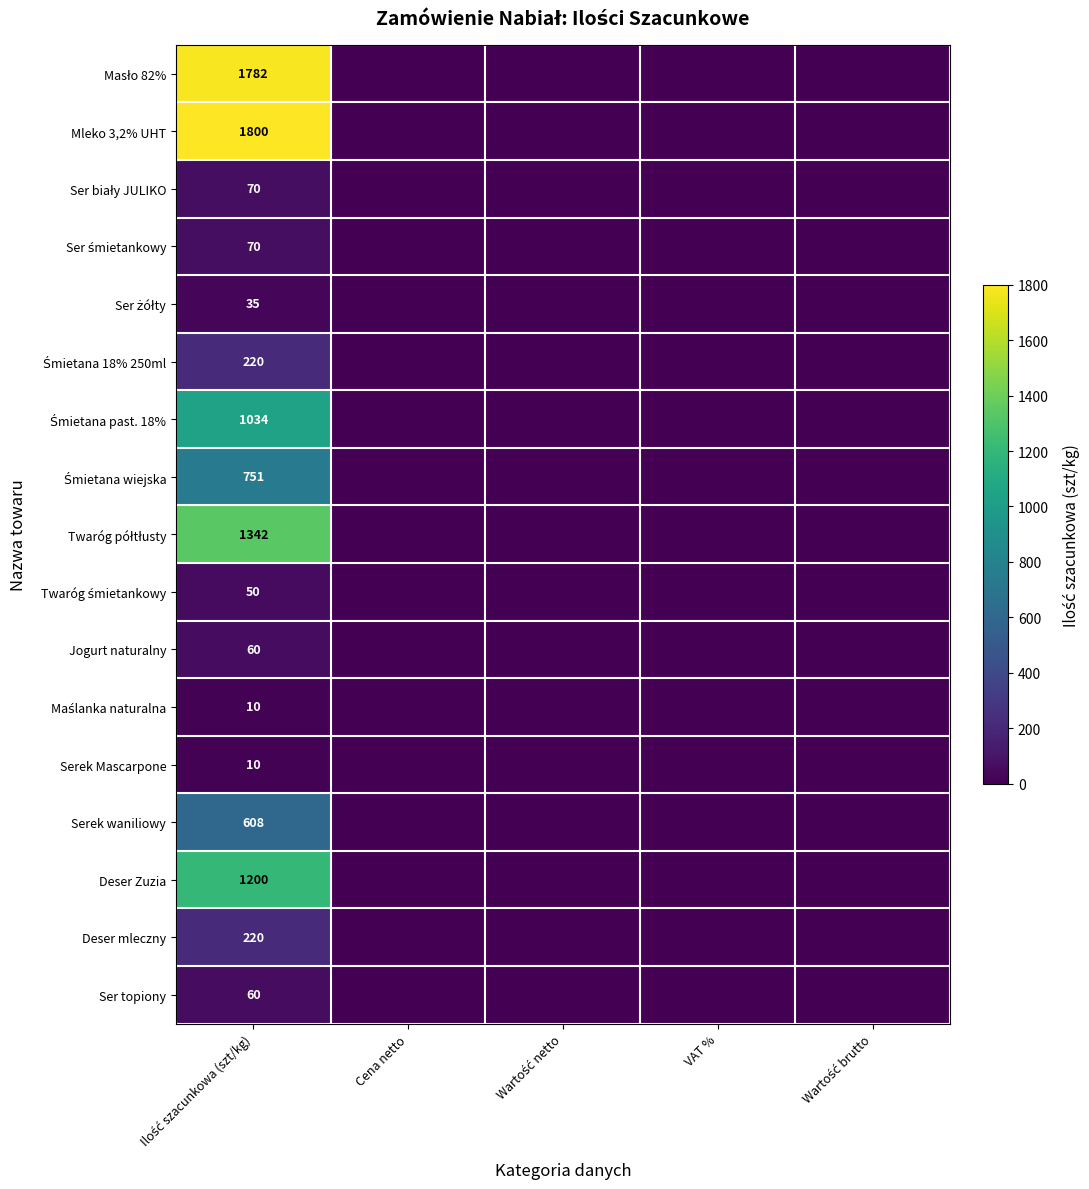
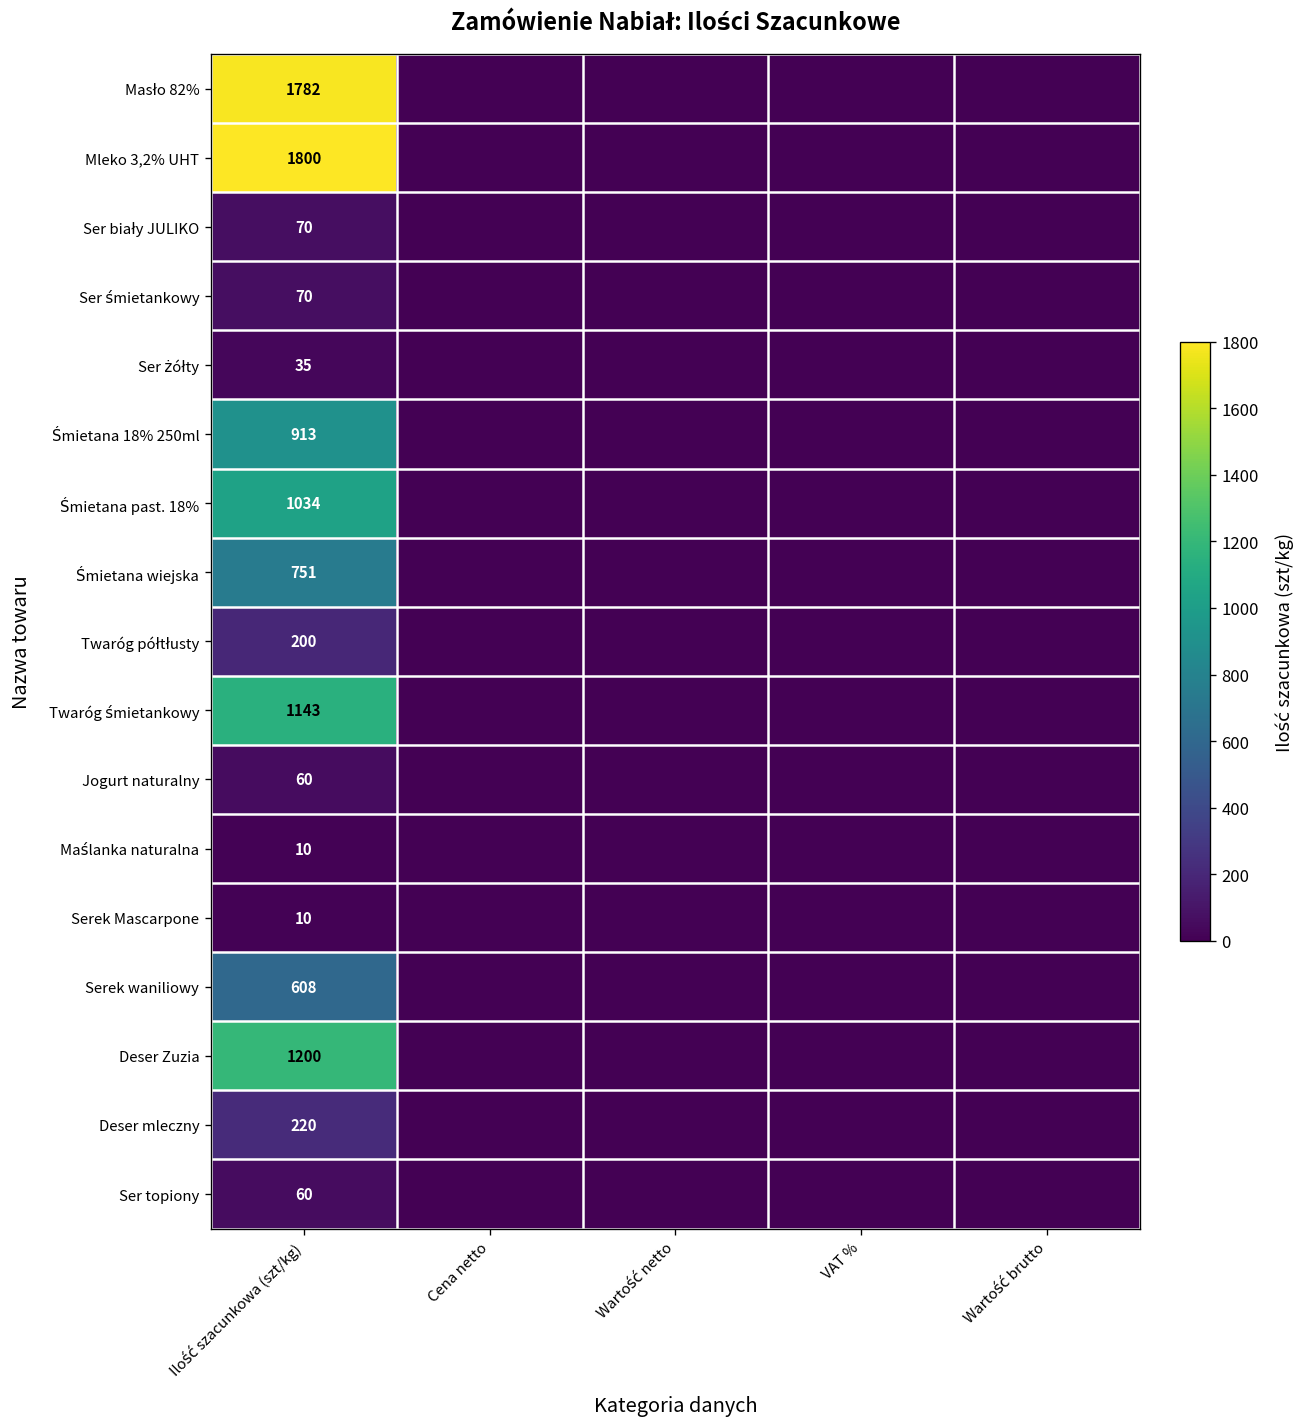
  {
    "Masło 82%": {
      "Ilość szacunkowa (szt/kg)": 1782
    },
    "Mleko 3,2% UHT": {
      "Ilość szacunkowa (szt/kg)": 1800
    },
    "Ser biały JULIKO": {
      "Ilość szacunkowa (szt/kg)": 70
    },
    "Ser śmietankowy": {
      "Ilość szacunkowa (szt/kg)": 70
    },
    "Ser żółty": {
      "Ilość szacunkowa (szt/kg)": 35
    },
    "Śmietana 18% 250ml": {
-     "Ilość szacunkowa (szt/kg)": 220
+     "Ilość szacunkowa (szt/kg)": 913
    },
    "Śmietana past. 18%": {
      "Ilość szacunkowa (szt/kg)": 1034
    },
    "Śmietana wiejska": {
      "Ilość szacunkowa (szt/kg)": 751
    },
    "Twaróg półtłusty": {
-     "Ilość szacunkowa (szt/kg)": 1342
+     "Ilość szacunkowa (szt/kg)": 200
    },
    "Twaróg śmietankowy": {
-     "Ilość szacunkowa (szt/kg)": 50
+     "Ilość szacunkowa (szt/kg)": 1143
    },
    "Jogurt naturalny": {
      "Ilość szacunkowa (szt/kg)": 60
    },
    "Maślanka naturalna": {
      "Ilość szacunkowa (szt/kg)": 10
    },
    "Serek Mascarpone": {
      "Ilość szacunkowa (szt/kg)": 10
    },
    "Serek waniliowy": {
      "Ilość szacunkowa (szt/kg)": 608
    },
    "Deser Zuzia": {
      "Ilość szacunkowa (szt/kg)": 1200
    },
    "Deser mleczny": {
      "Ilość szacunkowa (szt/kg)": 220
    },
    "Ser topiony": {
      "Ilość szacunkowa (szt/kg)": 60
    }
  }
